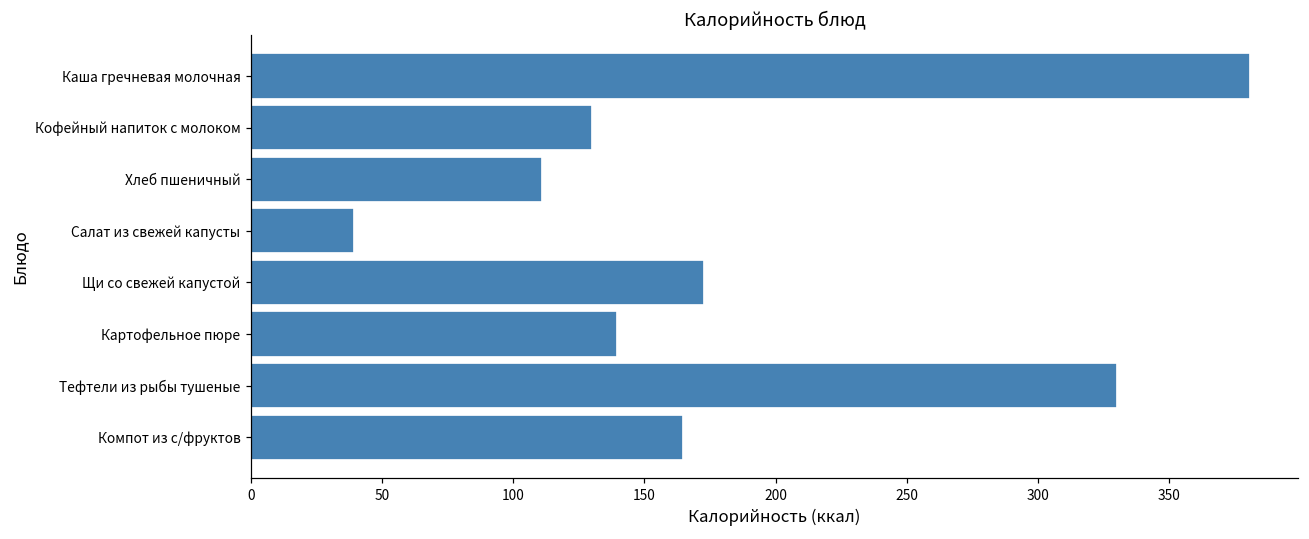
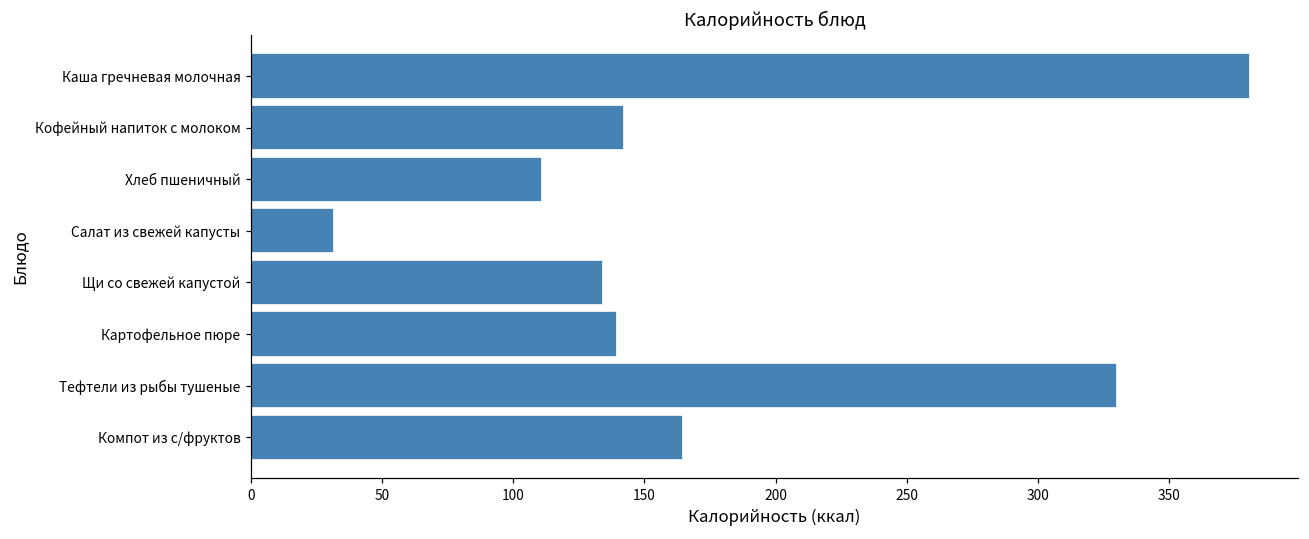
  {
    "Каша гречневая молочная": 380,
-   "Кофейный напиток с молоком": 129,
+   "Кофейный напиток с молоком": 141,
    "Хлеб пшеничный": 110,
-   "Салат из свежей капусты": 38,
-   "Щи со свежей капустой": 172,
+   "Салат из свежей капусты": 31,
+   "Щи со свежей капустой": 134,
    "Картофельное пюре": 139,
    "Тефтели из рыбы тушеные": 329,
    "Компот из с/фруктов": 164
  }
